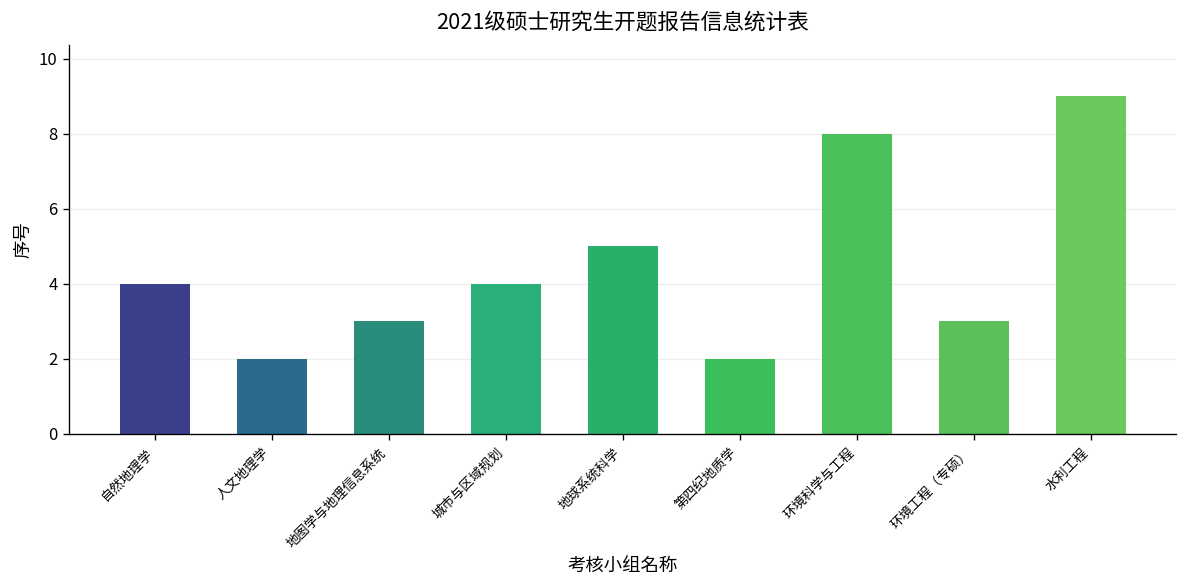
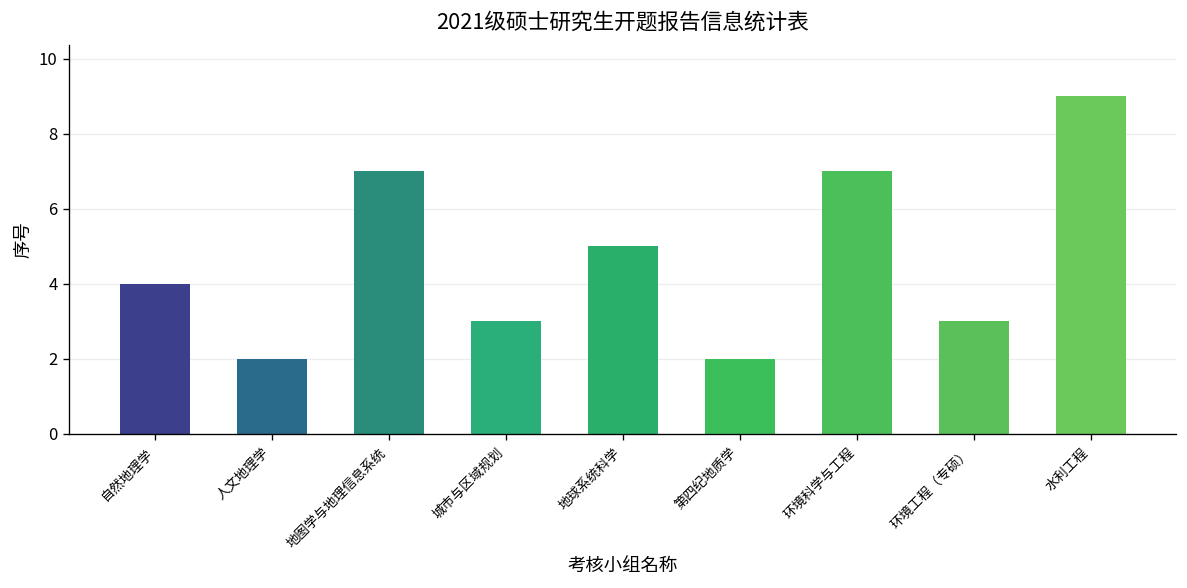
  {
    "自然地理学": 4,
    "人文地理学": 2,
-   "地图学与地理信息系统": 3,
-   "城市与区域规划": 4,
+   "地图学与地理信息系统": 7,
+   "城市与区域规划": 3,
    "地球系统科学": 5,
    "第四纪地质学": 2,
-   "环境科学与工程": 8,
+   "环境科学与工程": 7,
    "环境工程（专硕）": 3,
    "水利工程": 9
  }
